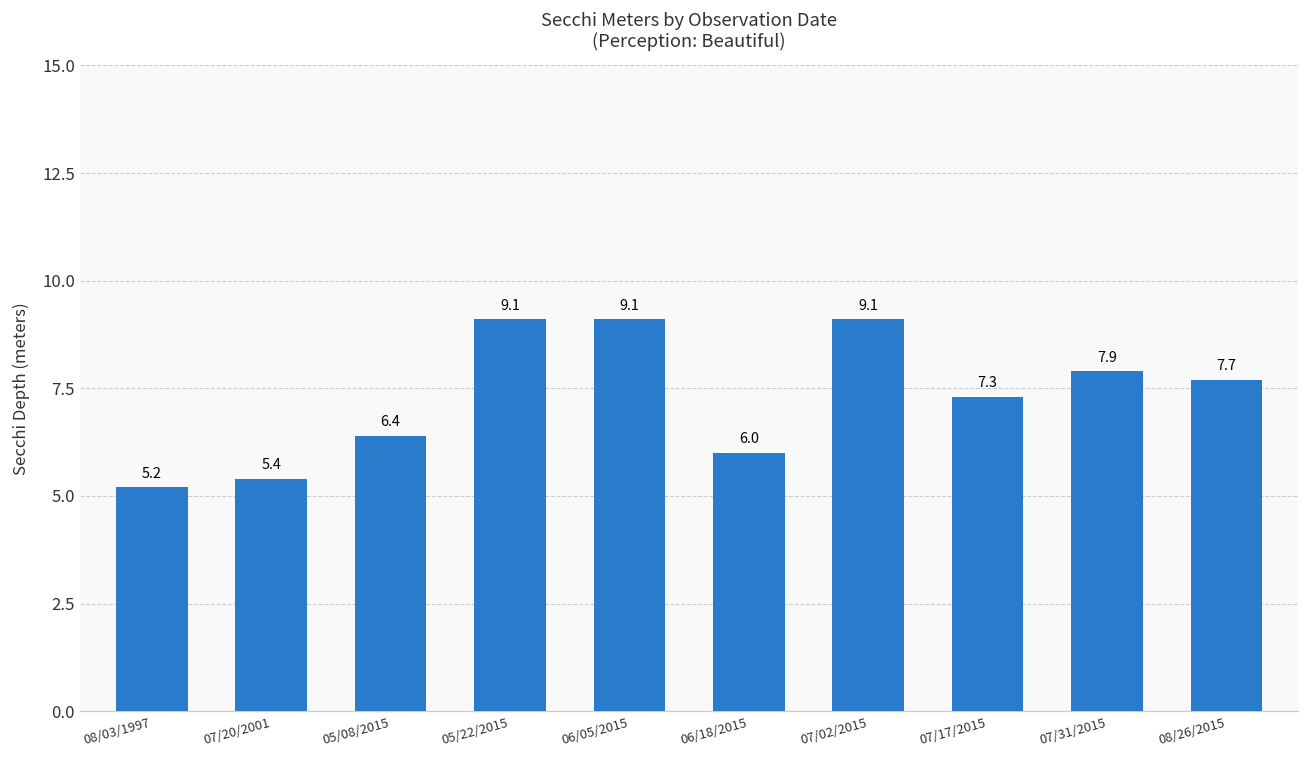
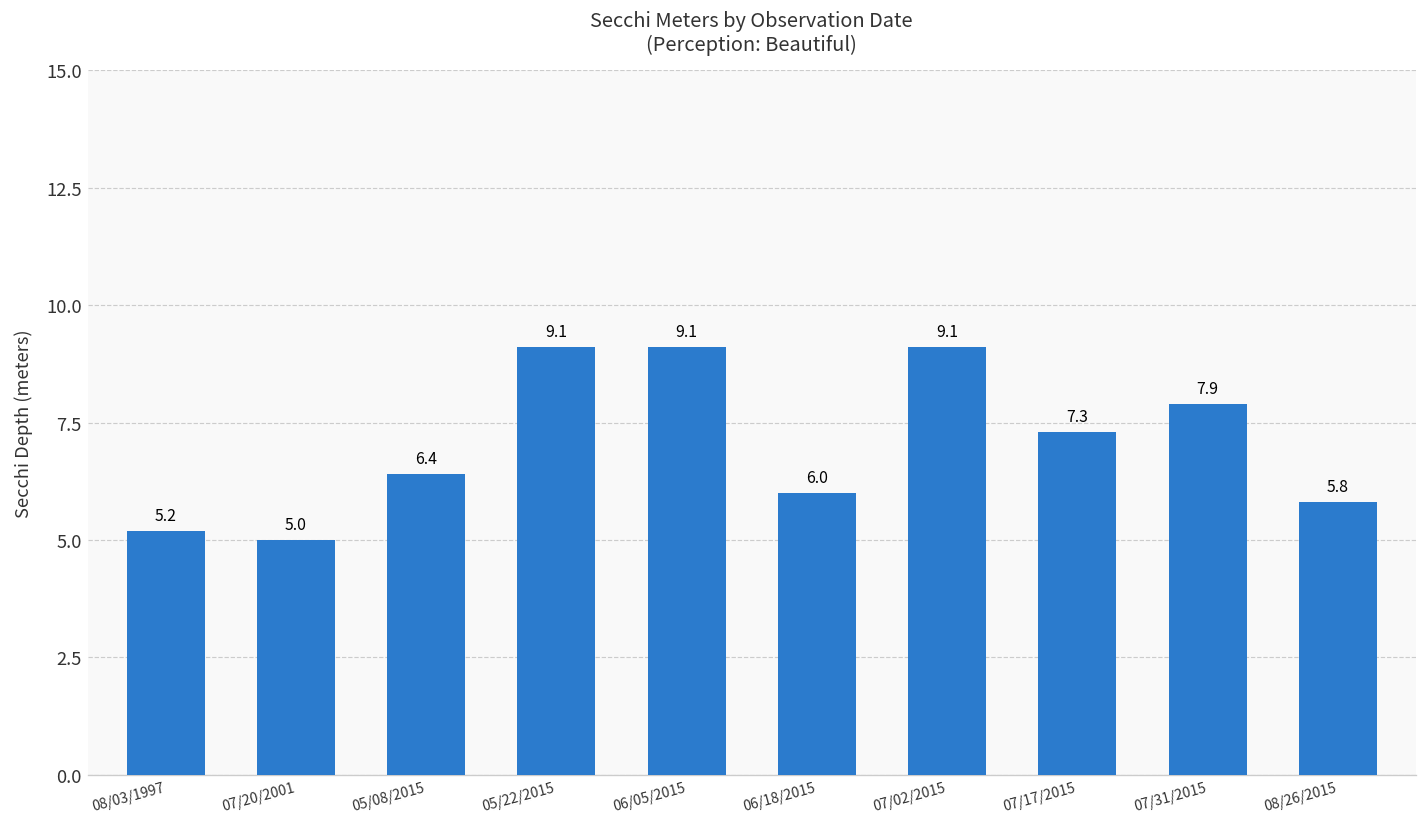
  {
    "08/03/1997": 5.2,
-   "07/20/2001": 5.4,
+   "07/20/2001": 5.0,
    "05/08/2015": 6.4,
    "05/22/2015": 9.1,
    "06/05/2015": 9.1,
    "06/18/2015": 6.0,
    "07/02/2015": 9.1,
    "07/17/2015": 7.3,
    "07/31/2015": 7.9,
-   "08/26/2015": 7.7
+   "08/26/2015": 5.8
  }
